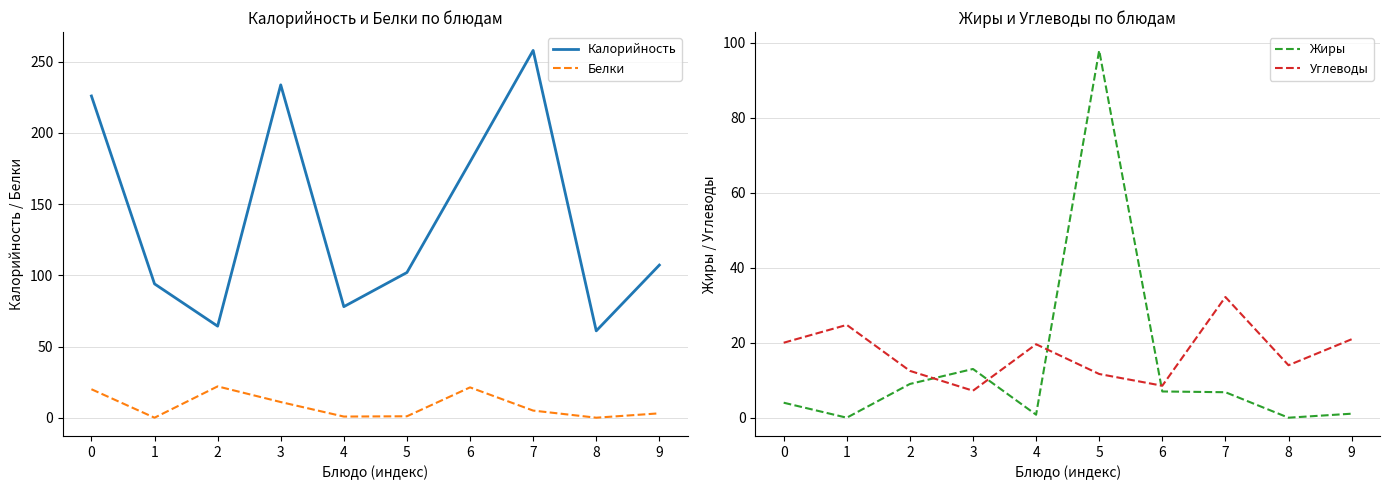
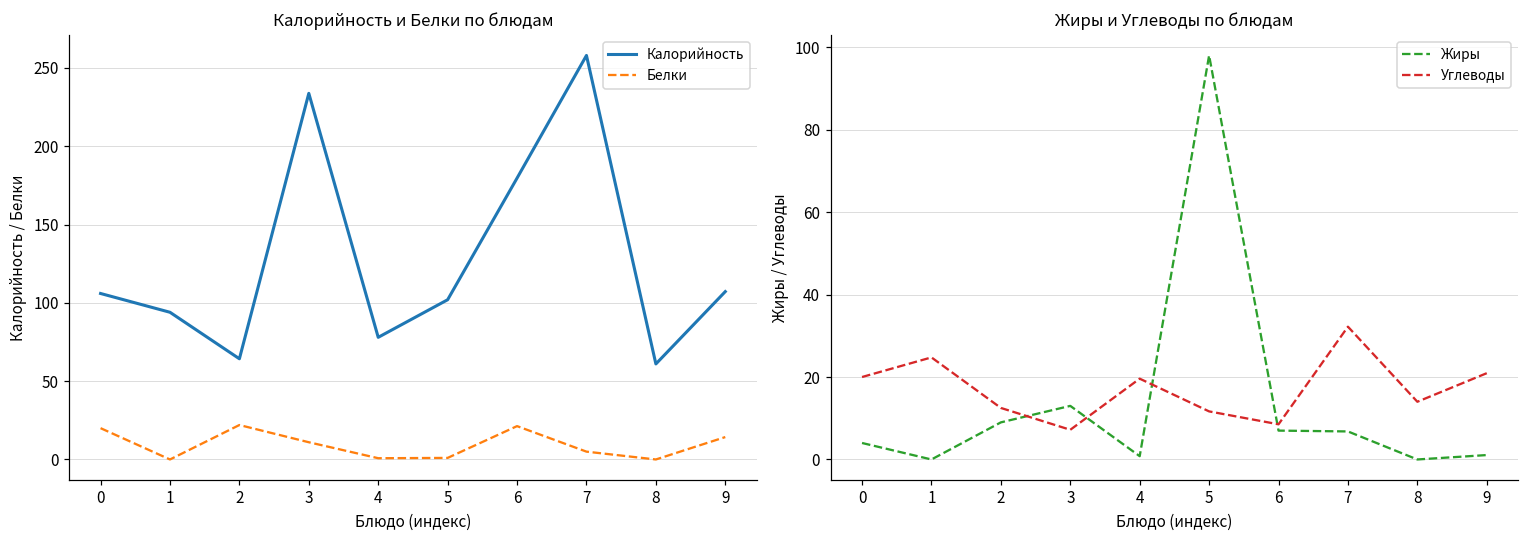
  {
    "Калорийность и Белки по блюдам": {
      "Калорийность": {
-       "0": 226,
+       "0": 106,
        "1": 94,
        "2": 64,
        "3": 234,
        "4": 78,
        "5": 102,
        "6": 180,
        "7": 258,
        "8": 61,
        "9": 107
      },
      "Белки": {
        "0": 20,
        "1": 0,
        "2": 22,
        "3": 11,
        "4": 1,
        "5": 1,
        "6": 21,
        "7": 5,
        "8": 0,
-       "9": 3
+       "9": 14
      }
    },
    "Жиры и Углеводы по блюдам": {
      "Жиры": {
        "0": 4,
        "1": 0,
        "2": 9,
        "3": 13,
        "4": 1,
        "5": 98,
        "6": 7,
        "7": 7,
        "8": 0,
        "9": 1
      },
      "Углеводы": {
        "0": 20,
        "1": 25,
        "2": 13,
        "3": 7,
        "4": 20,
        "5": 12,
        "6": 9,
        "7": 32,
        "8": 14,
        "9": 21
      }
    }
  }
